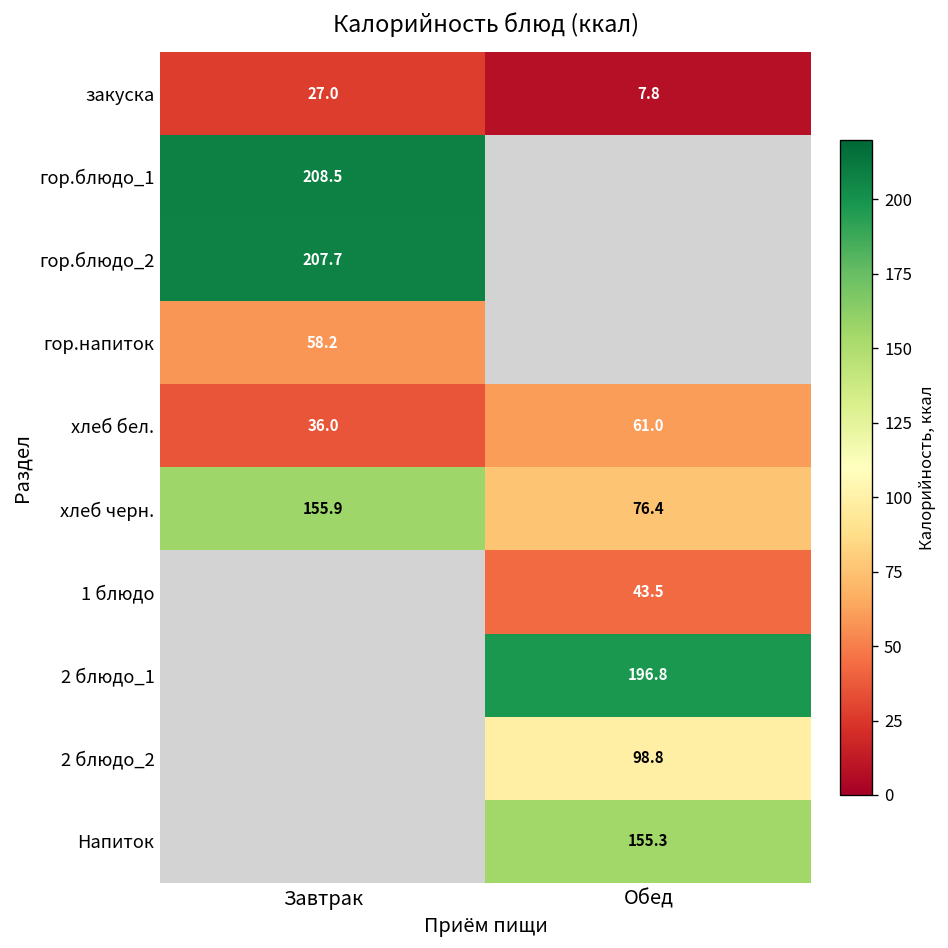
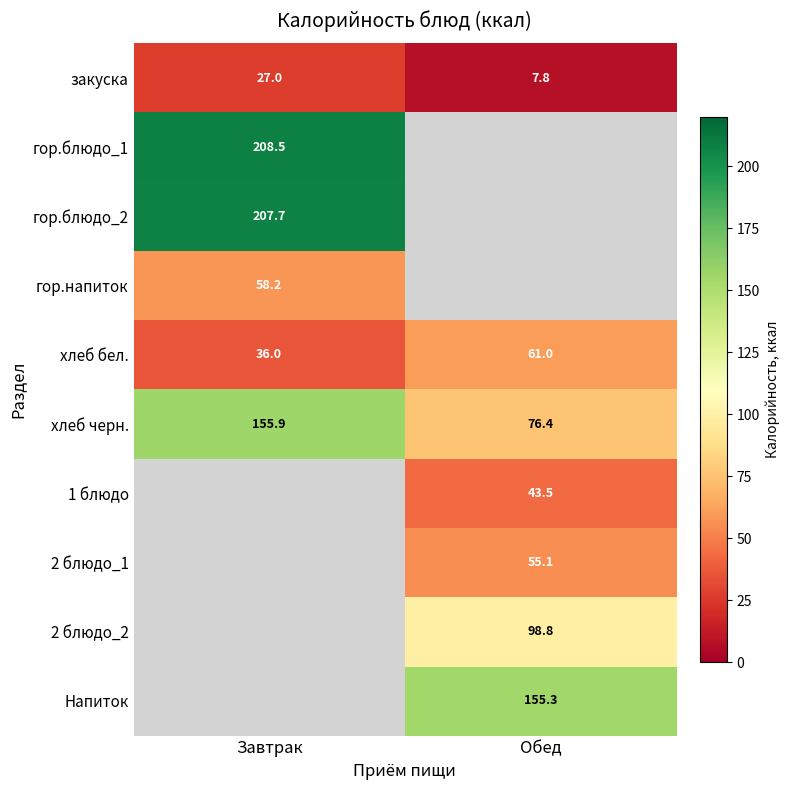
  {
    "закуска": {
      "Завтрак": 27.0,
      "Обед": 7.8
    },
    "гор.блюдо_1": {
      "Завтрак": 208.5
    },
    "гор.блюдо_2": {
      "Завтрак": 207.7
    },
    "гор.напиток": {
      "Завтрак": 58.2
    },
    "хлеб бел.": {
      "Завтрак": 36.0,
      "Обед": 61.0
    },
    "хлеб черн.": {
      "Завтрак": 155.9,
      "Обед": 76.4
    },
    "1 блюдо": {
      "Обед": 43.5
    },
    "2 блюдо_1": {
-     "Обед": 196.8
+     "Обед": 55.1
    },
    "2 блюдо_2": {
      "Обед": 98.8
    },
    "Напиток": {
      "Обед": 155.3
    }
  }
